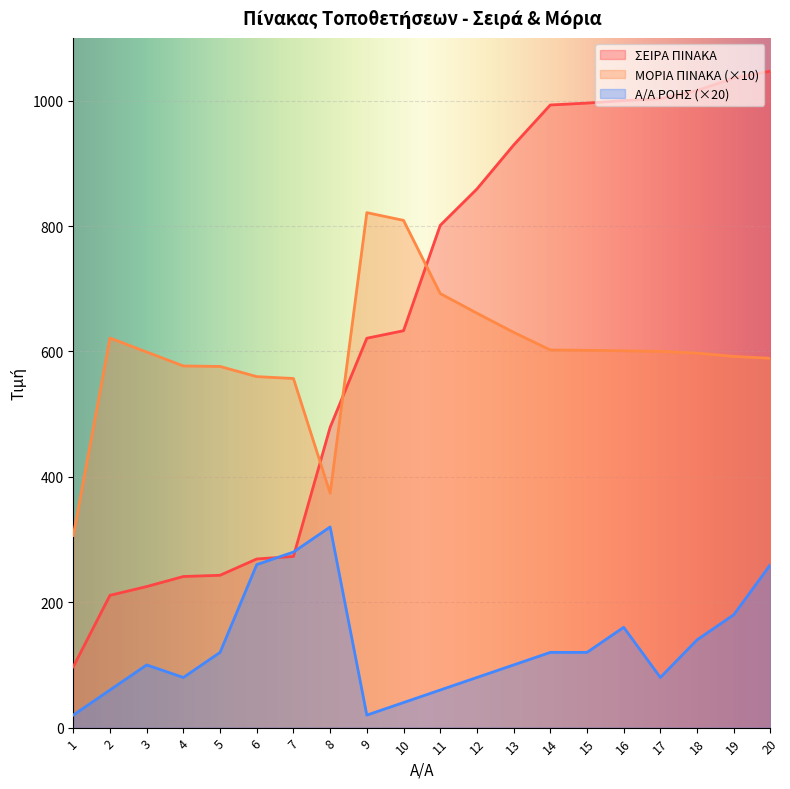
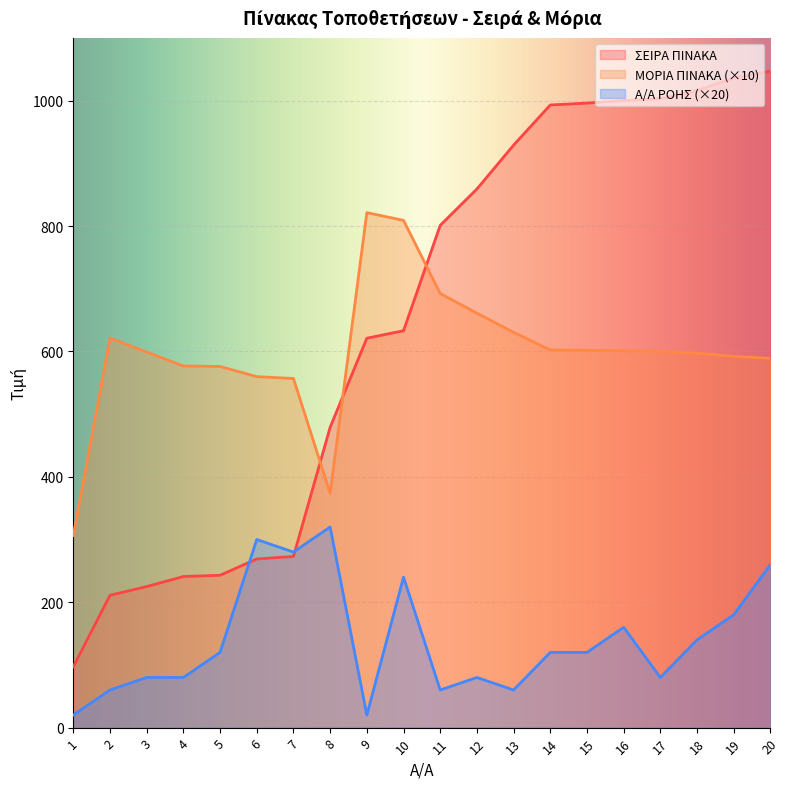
  {
    "Α/Α ΡΟΗΣ (×20)": {
      "1": 20,
      "2": 60,
-     "3": 100,
+     "3": 80,
      "4": 80,
      "5": 120,
-     "6": 260,
+     "6": 300,
      "7": 280,
      "8": 320,
      "9": 20,
-     "10": 40,
+     "10": 240,
      "11": 60,
      "12": 80,
-     "13": 100,
+     "13": 60,
      "14": 120,
      "15": 120,
      "16": 160,
      "17": 80,
      "18": 140,
      "19": 180,
      "20": 260
    }
  }
